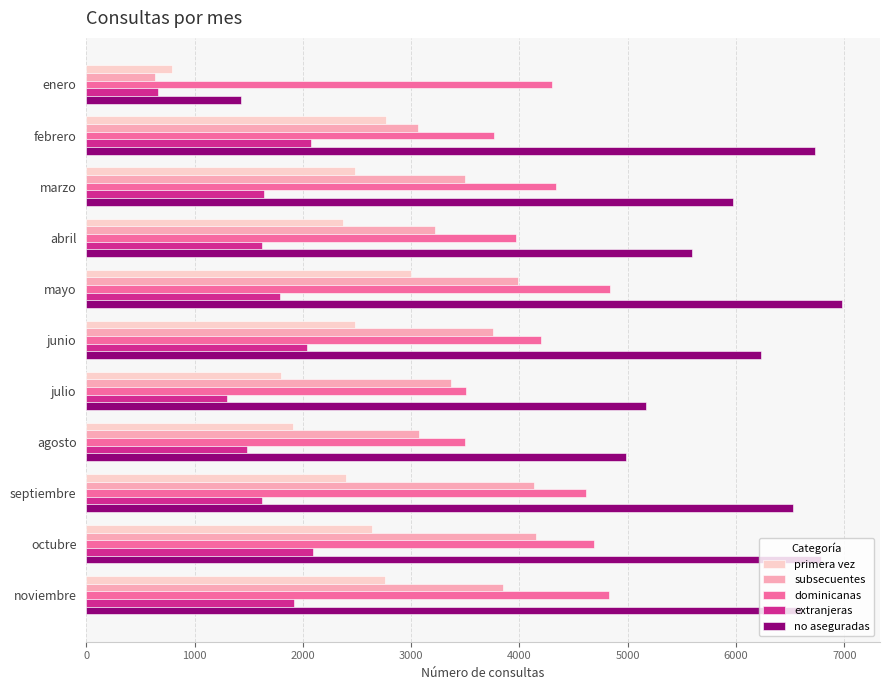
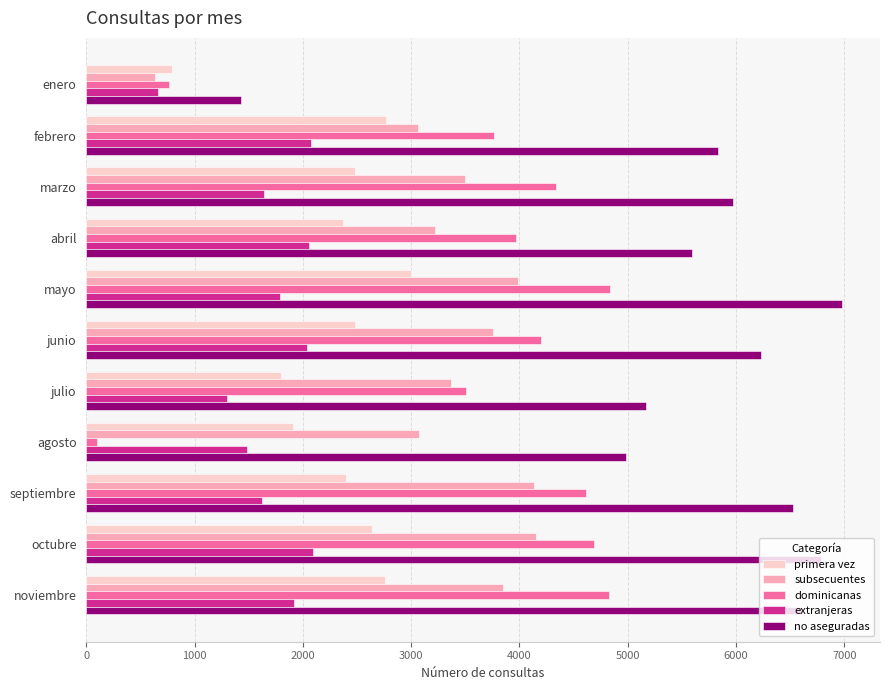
  {
    "dominicanas": {
-     "enero": 4300,
+     "enero": 760,
      "febrero": 3760,
      "marzo": 4340,
      "abril": 3970,
      "mayo": 4840,
      "junio": 4200,
      "julio": 3500,
-     "agosto": 3500,
+     "agosto": 100,
      "septiembre": 4620,
      "octubre": 4690,
      "noviembre": 4830
    },
    "extranjeras": {
      "enero": 670,
      "febrero": 2070,
      "marzo": 1640,
-     "abril": 1620,
+     "abril": 2060,
      "mayo": 1790,
      "junio": 2040,
      "julio": 1300,
      "agosto": 1480,
      "septiembre": 1620,
      "octubre": 2100,
      "noviembre": 1920
    },
    "no aseguradas": {
      "enero": 1430,
-     "febrero": 6730,
+     "febrero": 5840,
      "marzo": 5980,
      "abril": 5590,
      "mayo": 6980,
      "junio": 6230,
      "julio": 5170,
      "agosto": 4980,
      "septiembre": 6530
    }
  }
